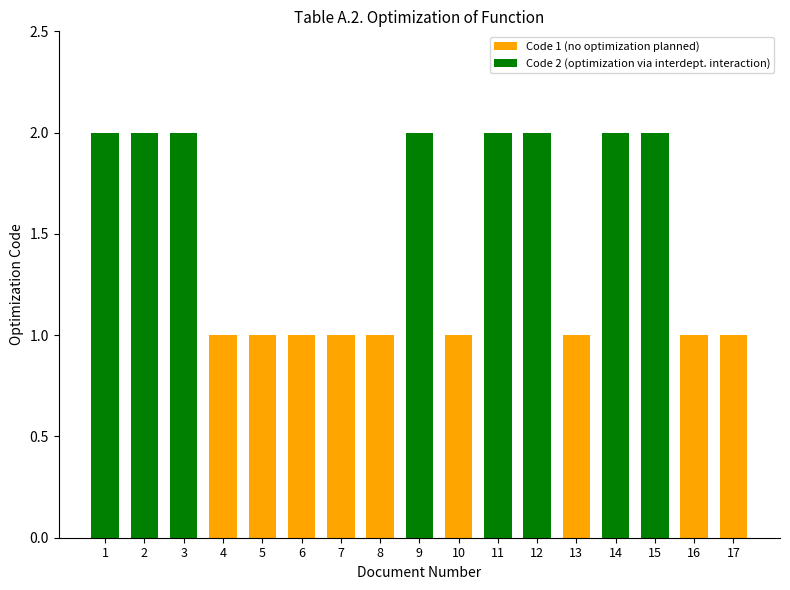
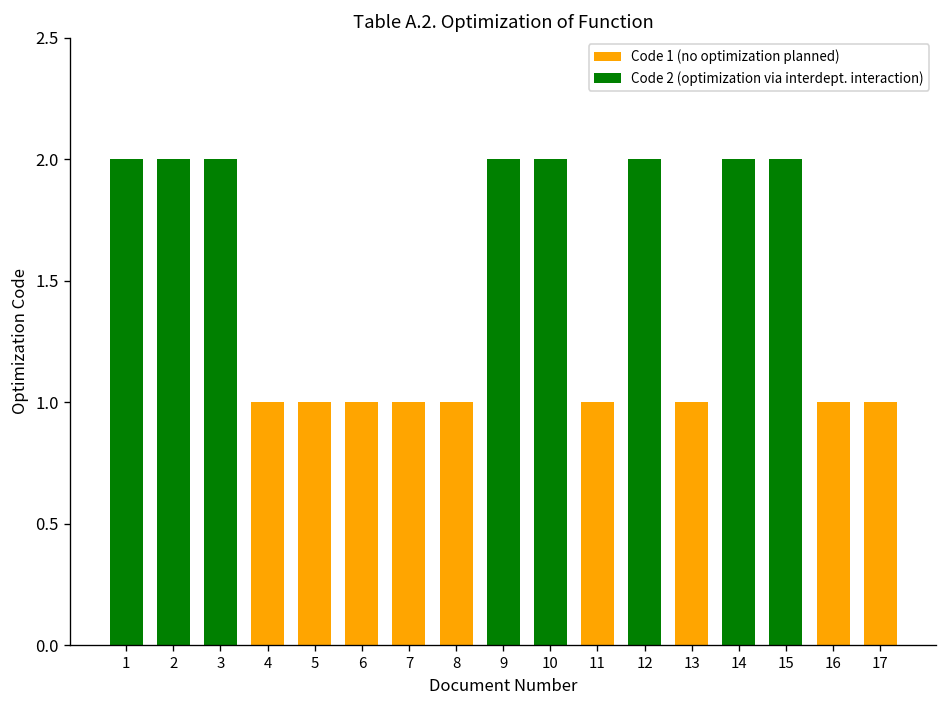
  {
    "1": 2,
    "2": 2,
    "3": 2,
    "4": 1,
    "5": 1,
    "6": 1,
    "7": 1,
    "8": 1,
    "9": 2,
-   "10": 1,
-   "11": 2,
+   "10": 2,
+   "11": 1,
    "12": 2,
    "13": 1,
    "14": 2,
    "15": 2,
    "16": 1,
    "17": 1
  }
